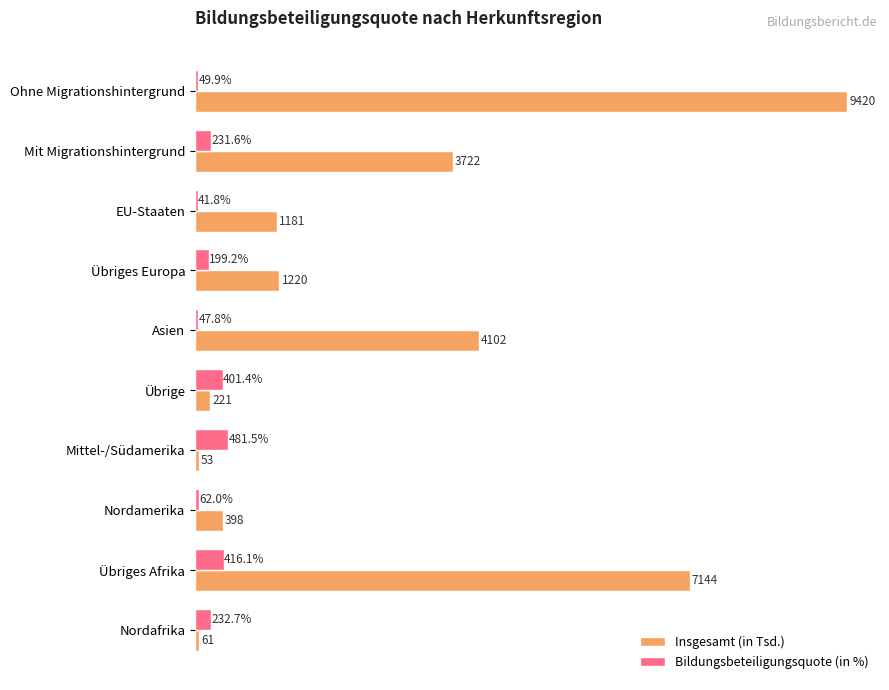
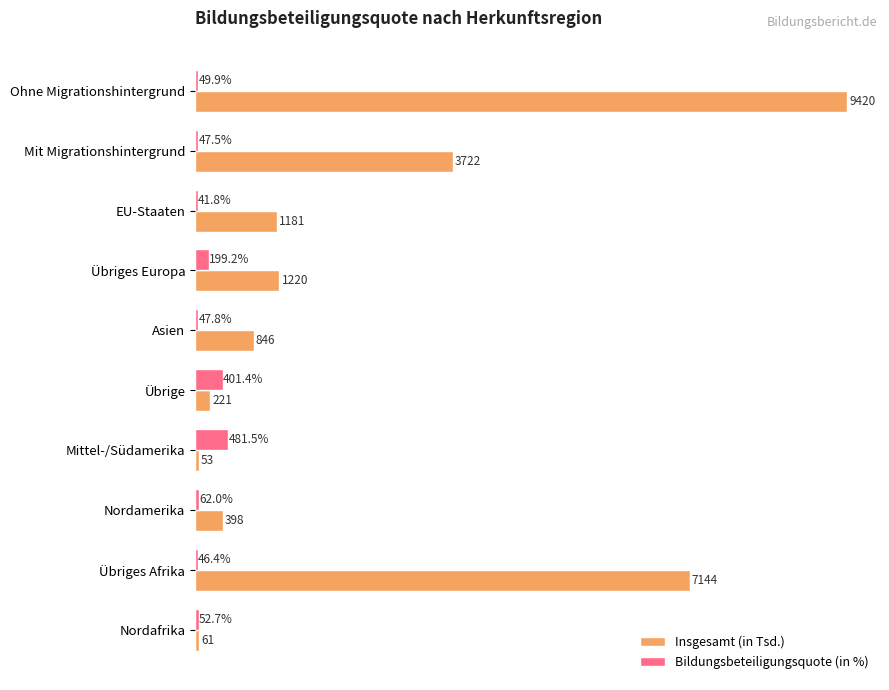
  {
    "Insgesamt (in Tsd.)": {
      "Ohne Migrationshintergrund": "9420",
      "Mit Migrationshintergrund": "3722",
      "EU-Staaten": "1181",
      "Übriges Europa": "1220",
-     "Asien": "4102",
+     "Asien": "846",
      "Übrige": "221",
      "Mittel-/Südamerika": "53",
      "Nordamerika": "398",
      "Übriges Afrika": "7144",
      "Nordafrika": "61"
    },
    "Bildungsbeteiligungsquote (in %)": {
      "Ohne Migrationshintergrund": "49.9%",
-     "Mit Migrationshintergrund": "231.6%",
+     "Mit Migrationshintergrund": "47.5%",
      "EU-Staaten": "41.8%",
      "Übriges Europa": "199.2%",
      "Asien": "47.8%",
      "Übrige": "401.4%",
      "Mittel-/Südamerika": "481.5%",
      "Nordamerika": "62.0%",
-     "Übriges Afrika": "416.1%",
-     "Nordafrika": "232.7%"
+     "Übriges Afrika": "46.4%",
+     "Nordafrika": "52.7%"
    }
  }
